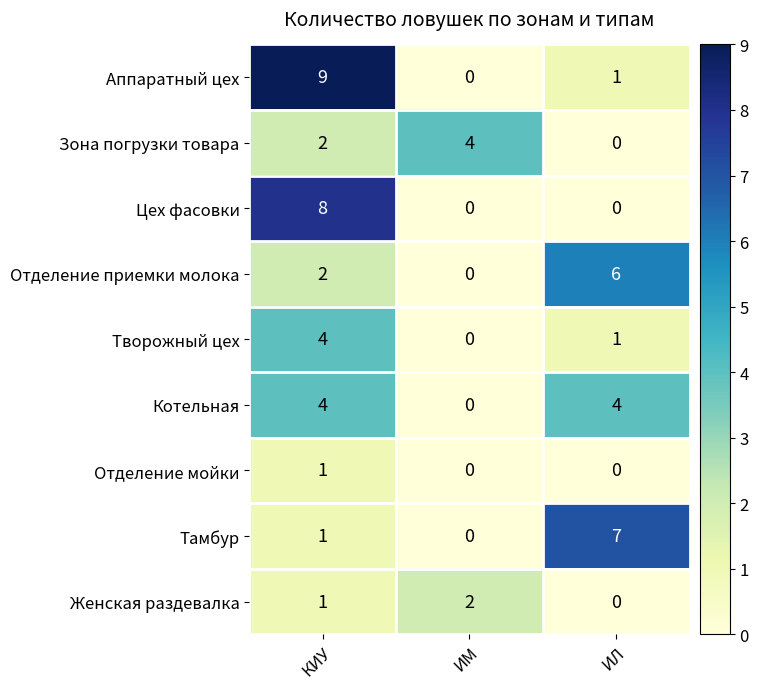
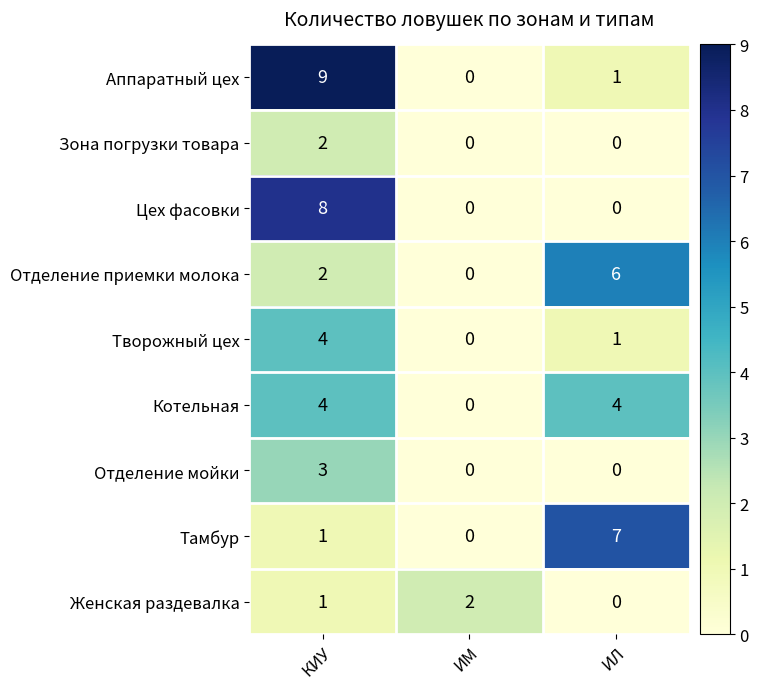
  {
    "Аппаратный цех": {
      "КИУ": 9,
      "ИМ": 0,
      "ИЛ": 1
    },
    "Зона погрузки товара": {
      "КИУ": 2,
-     "ИМ": 4,
+     "ИМ": 0,
      "ИЛ": 0
    },
    "Цех фасовки": {
      "КИУ": 8,
      "ИМ": 0,
      "ИЛ": 0
    },
    "Отделение приемки молока": {
      "КИУ": 2,
      "ИМ": 0,
      "ИЛ": 6
    },
    "Творожный цех": {
      "КИУ": 4,
      "ИМ": 0,
      "ИЛ": 1
    },
    "Котельная": {
      "КИУ": 4,
      "ИМ": 0,
      "ИЛ": 4
    },
    "Отделение мойки": {
-     "КИУ": 1,
+     "КИУ": 3,
      "ИМ": 0,
      "ИЛ": 0
    },
    "Тамбур": {
      "КИУ": 1,
      "ИМ": 0,
      "ИЛ": 7
    },
    "Женская раздевалка": {
      "КИУ": 1,
      "ИМ": 2,
      "ИЛ": 0
    }
  }
